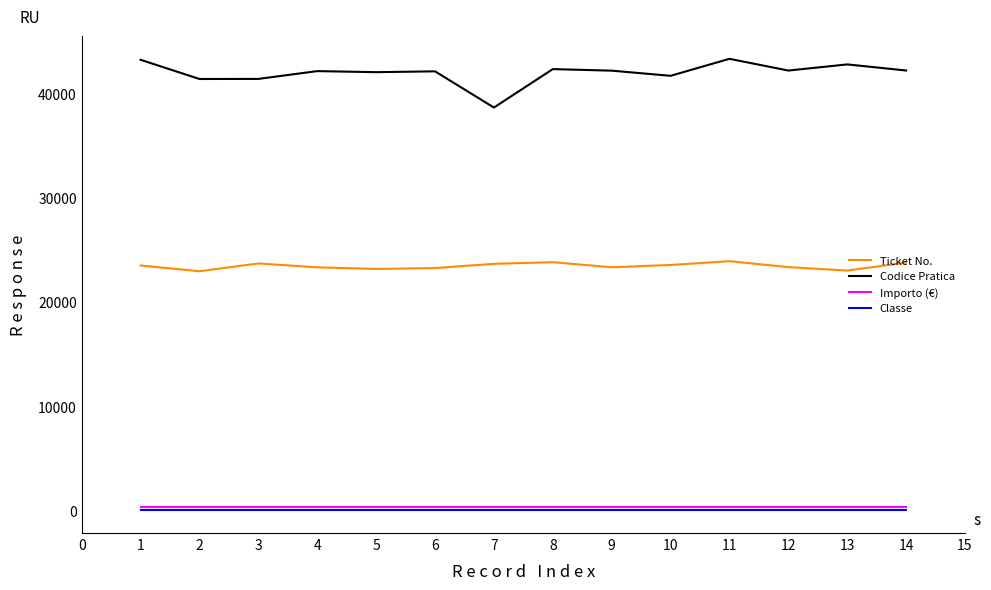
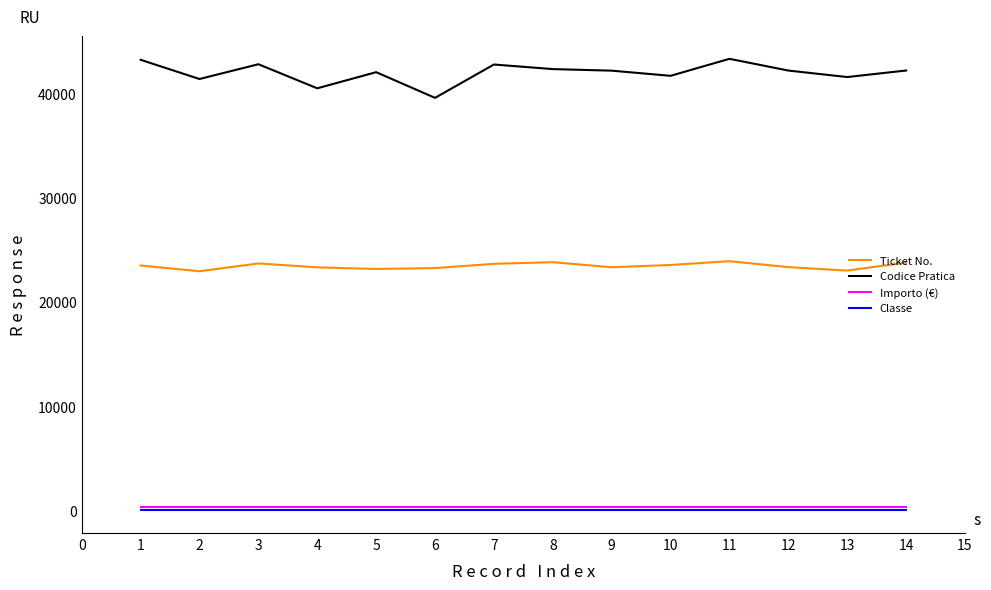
  {
    "Ticket No.": {
      "1": 23500,
      "2": 23000,
      "3": 23700,
      "4": 23300,
      "5": 23200,
      "6": 23300,
      "7": 23700,
      "8": 23800,
      "9": 23400,
      "10": 23600,
      "11": 23900,
      "12": 23400,
      "13": 23000,
      "14": 23800
    },
    "Codice Pratica": {
      "1": 43300,
      "2": 41400,
-     "3": 41400,
-     "4": 42200,
+     "3": 42900,
+     "4": 40500,
      "5": 42100,
-     "6": 42200,
-     "7": 38700,
+     "6": 39600,
+     "7": 42800,
      "8": 42400,
      "9": 42200,
      "10": 41700,
      "11": 43400,
      "12": 42200,
-     "13": 42800,
+     "13": 41600,
      "14": 42300
    },
    "Importo (€)": {
      "1": 300,
      "2": 300,
      "3": 300,
      "4": 300,
      "5": 300,
      "6": 300,
      "7": 300,
      "8": 300,
      "9": 300,
      "10": 300,
      "11": 300,
      "12": 300,
      "13": 300,
      "14": 300
    },
    "Classe": {
      "1": 0,
      "2": 0,
      "3": 0,
      "4": 0,
      "5": 0,
      "6": 0,
      "7": 0,
      "8": 0,
      "9": 0,
      "10": 0,
      "11": 0,
      "12": 0,
      "13": 0,
      "14": 0
    }
  }
